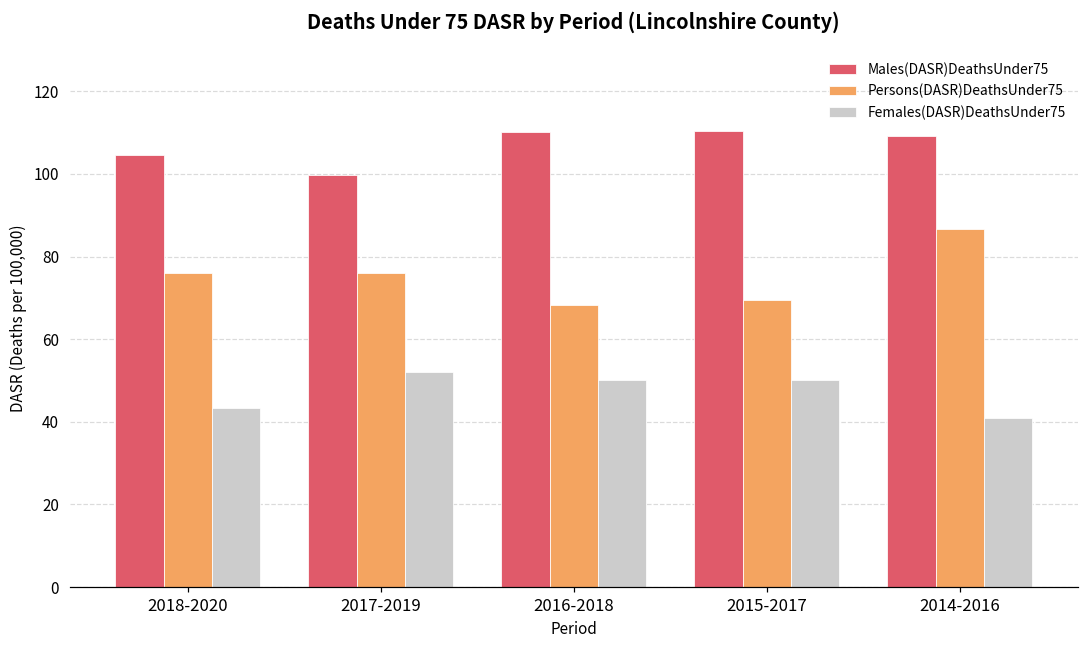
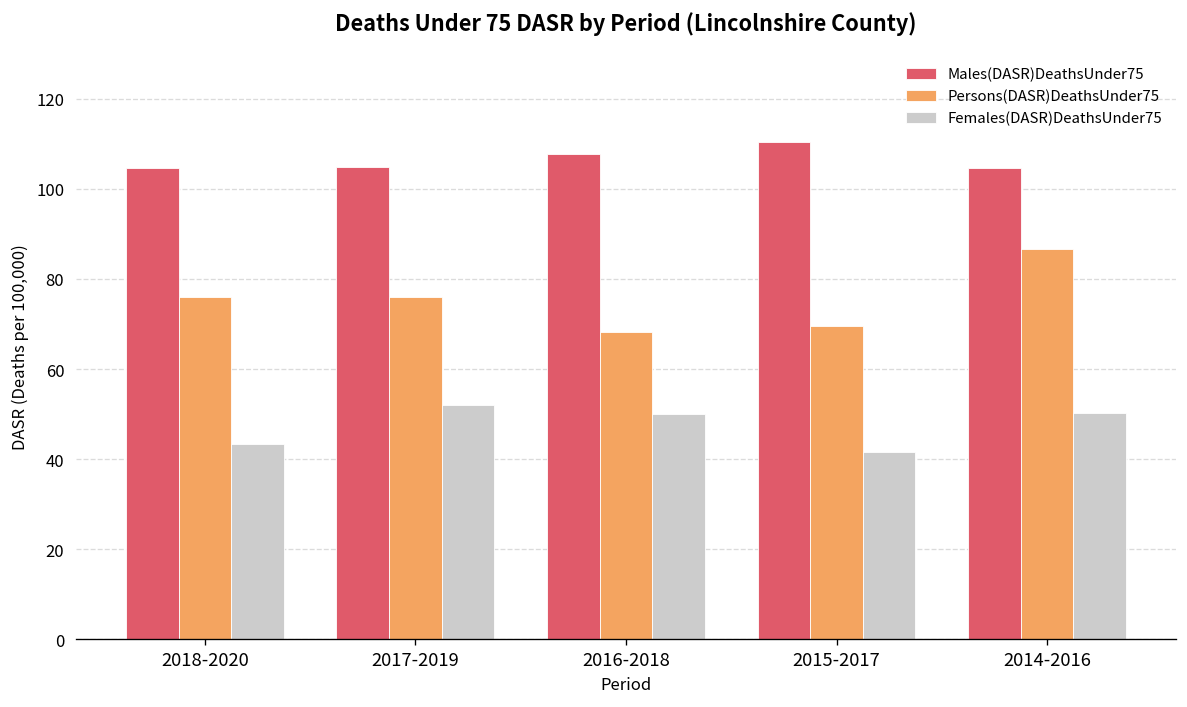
  {
    "Males(DASR)DeathsUnder75": {
      "2018-2020": 105,
-     "2017-2019": 100,
-     "2016-2018": 110,
+     "2017-2019": 105,
+     "2016-2018": 108,
      "2015-2017": 110,
-     "2014-2016": 109
+     "2014-2016": 105
    },
    "Persons(DASR)DeathsUnder75": {
      "2018-2020": 76,
      "2017-2019": 76,
      "2016-2018": 68,
      "2015-2017": 70,
      "2014-2016": 87
    },
    "Females(DASR)DeathsUnder75": {
      "2018-2020": 43,
      "2017-2019": 52,
      "2016-2018": 50,
-     "2015-2017": 50,
-     "2014-2016": 41
+     "2015-2017": 42,
+     "2014-2016": 50
    }
  }
